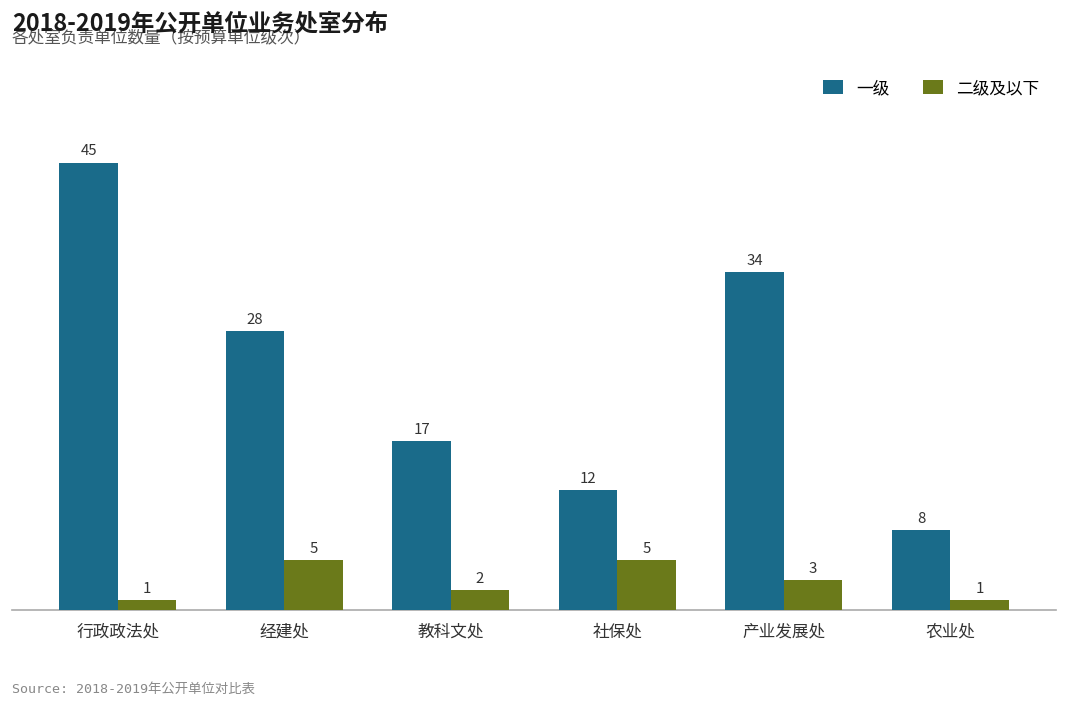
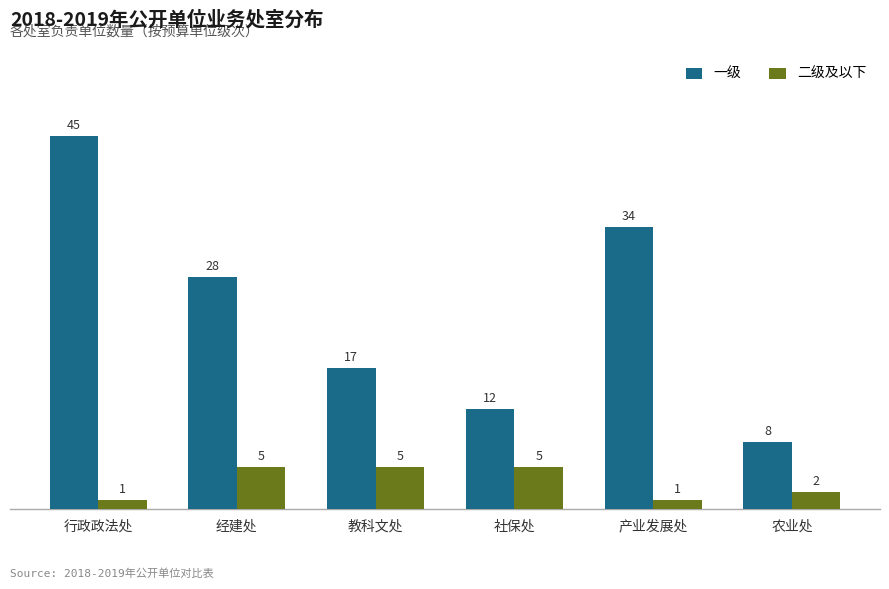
  {
    "一级": {
      "行政政法处": 45,
      "经建处": 28,
      "教科文处": 17,
      "社保处": 12,
      "产业发展处": 34,
      "农业处": 8
    },
    "二级及以下": {
      "行政政法处": 1,
      "经建处": 5,
-     "教科文处": 2,
+     "教科文处": 5,
      "社保处": 5,
-     "产业发展处": 3,
-     "农业处": 1
+     "产业发展处": 1,
+     "农业处": 2
    }
  }
